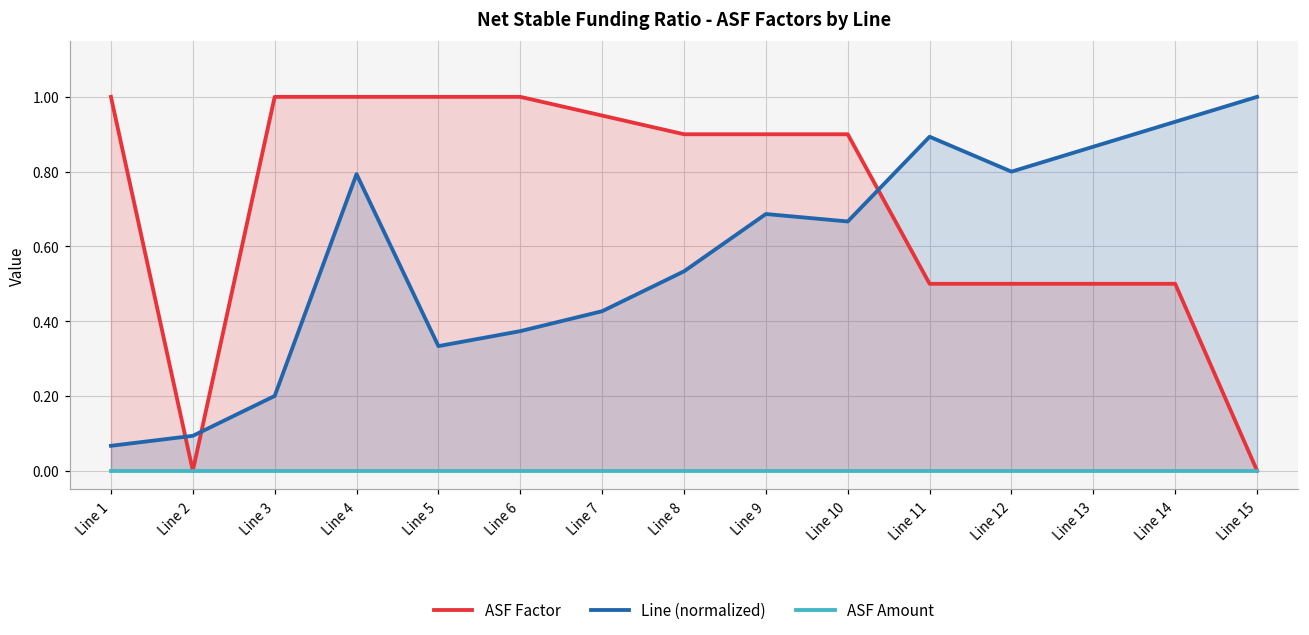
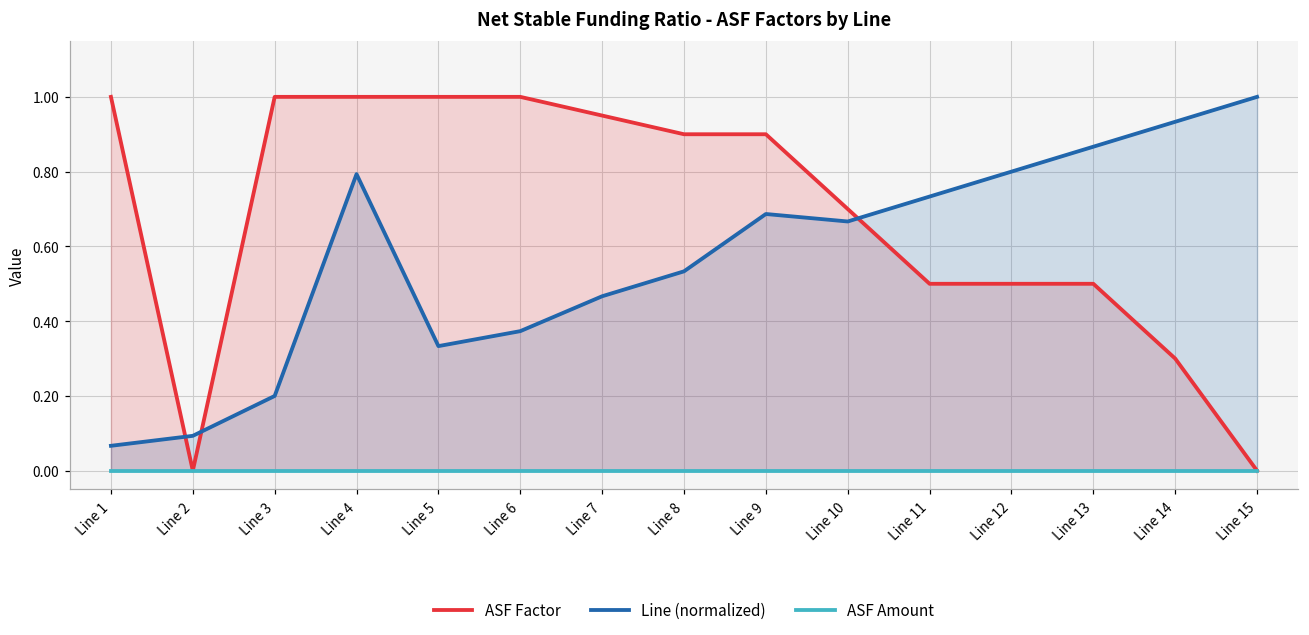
  {
    "ASF Factor": {
      "Line 1": 1.0,
      "Line 3": 1.0,
      "Line 4": 1.0,
      "Line 5": 1.0,
      "Line 6": 1.0,
      "Line 7": 0.95,
      "Line 8": 0.9,
      "Line 9": 0.9,
-     "Line 10": 0.9,
+     "Line 10": 0.7,
      "Line 11": 0.5,
      "Line 12": 0.5,
      "Line 13": 0.5,
-     "Line 14": 0.5
+     "Line 14": 0.3
    },
    "Line (normalized)": {
      "Line 1": 0.07,
      "Line 2": 0.09,
      "Line 3": 0.20,
      "Line 4": 0.79,
      "Line 5": 0.33,
      "Line 6": 0.37,
-     "Line 7": 0.43,
+     "Line 7": 0.47,
      "Line 8": 0.53,
      "Line 9": 0.69,
      "Line 10": 0.67,
-     "Line 11": 0.89,
+     "Line 11": 0.73,
      "Line 12": 0.80,
      "Line 13": 0.87,
      "Line 14": 0.93,
      "Line 15": 1.00
    },
    "ASF Amount": {
      "Line 1": 0.00,
      "Line 3": 0.00,
      "Line 4": 0.00,
      "Line 5": 0.00,
      "Line 6": 0.00,
      "Line 7": 0.00,
      "Line 8": 0.00,
      "Line 9": 0.00,
      "Line 10": 0.00,
      "Line 11": 0.00,
      "Line 12": 0.00,
      "Line 13": 0.00,
      "Line 14": 0.00
    }
  }
